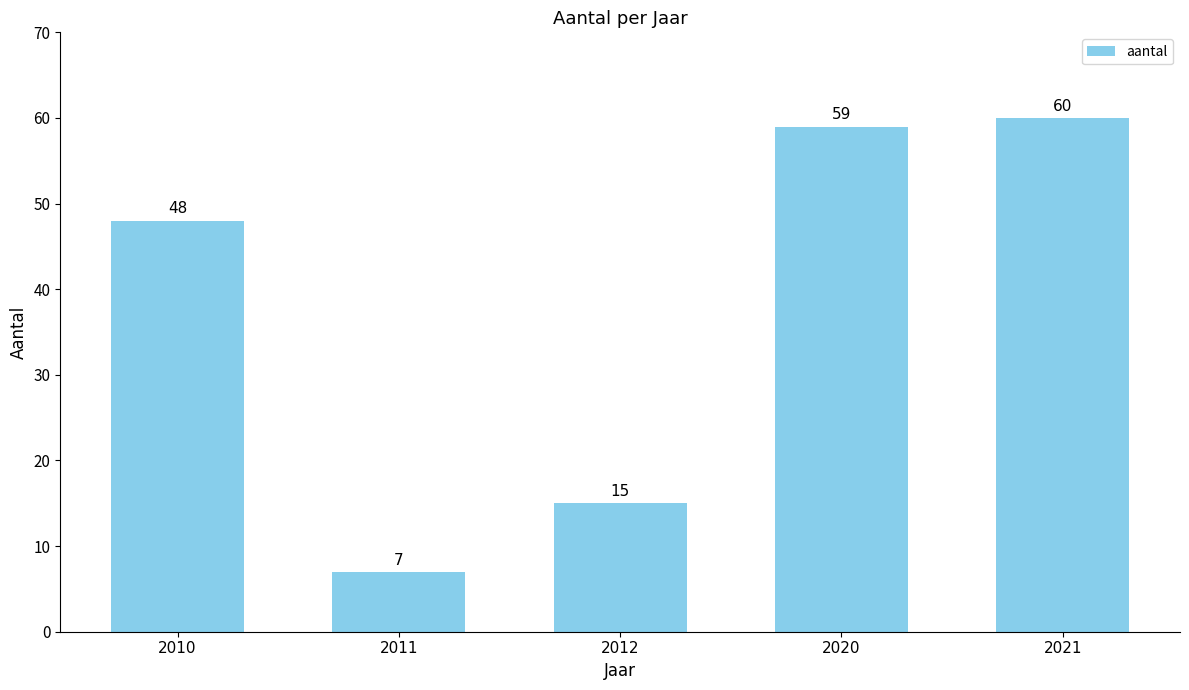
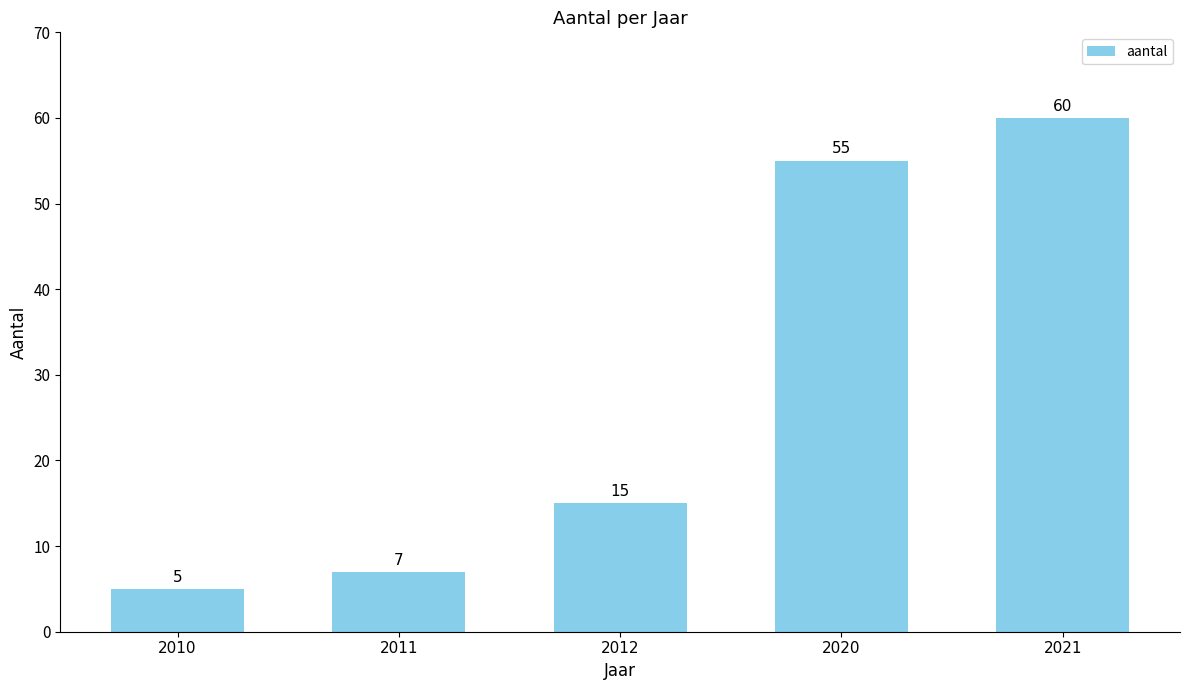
  {
-   "2010": 48,
+   "2010": 5,
    "2011": 7,
    "2012": 15,
-   "2020": 59,
+   "2020": 55,
    "2021": 60
  }
